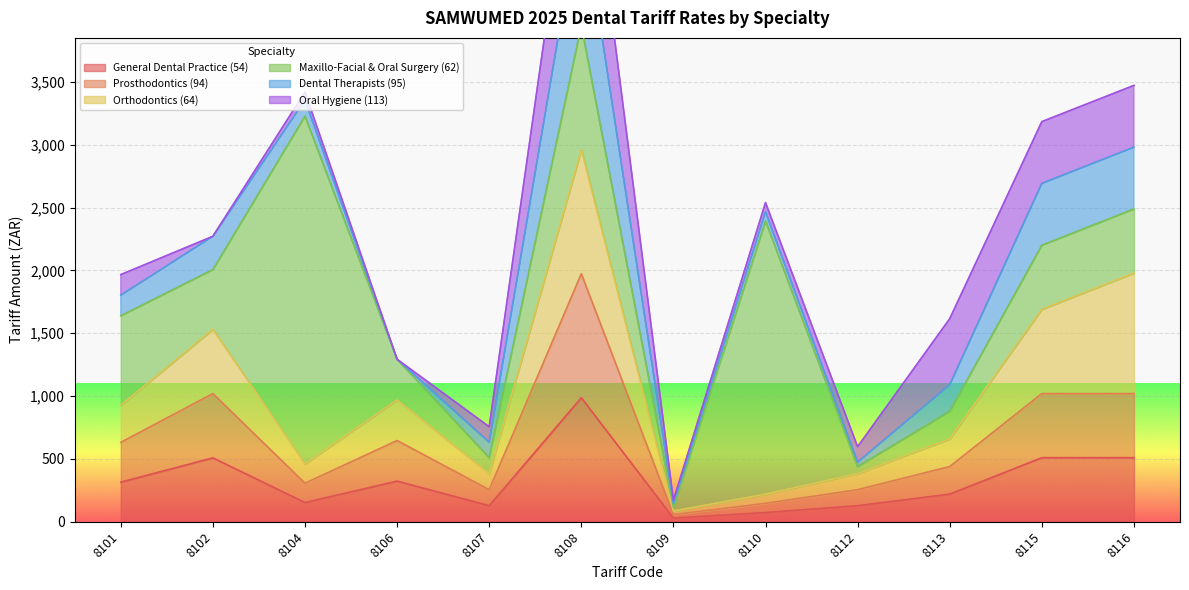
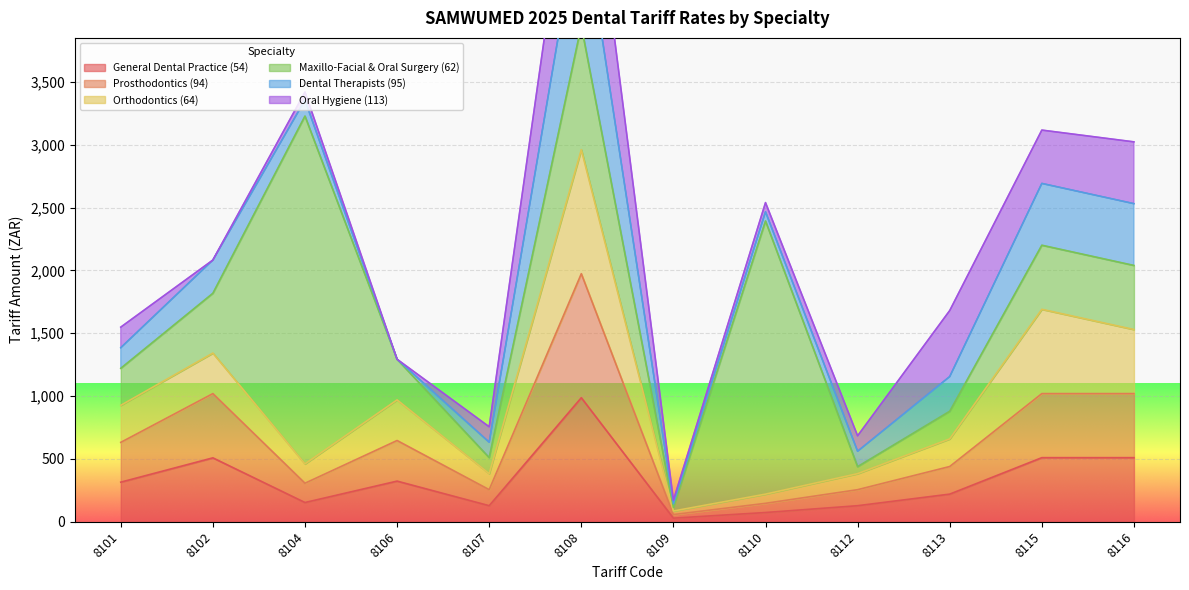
  {
    "Orthodontics (64)": {
      "8101": "290",
-     "8102": "510",
+     "8102": "320",
      "8104": "150",
      "8106": "320",
      "8107": "130",
      "8108": "990",
      "8109": "30",
      "8110": "70",
      "8112": "130",
      "8113": "220",
      "8115": "670",
-     "8116": "960"
+     "8116": "510"
    },
    "Maxillo-Facial & Oral Surgery (62)": {
-     "8101": "710",
+     "8101": "290",
      "8102": "480",
      "8104": "2,770",
      "8107": "130",
      "8109": "30",
      "8110": "2,170",
      "8112": "60",
      "8113": "220",
      "8115": "510",
      "8116": "510"
    },
    "Dental Therapists (95)": {
      "8101": "160",
      "8107": "120",
      "8109": "30",
      "8110": "70",
-     "8112": "40",
-     "8113": "210",
+     "8112": "120",
+     "8113": "280",
      "8115": "490",
      "8116": "490"
    },
    "Oral Hygiene (113)": {
      "8101": "160",
      "8107": "120",
      "8109": "30",
      "8110": "70",
      "8112": "120",
      "8113": "530",
-     "8115": "490",
+     "8115": "420",
      "8116": "490"
    }
  }
